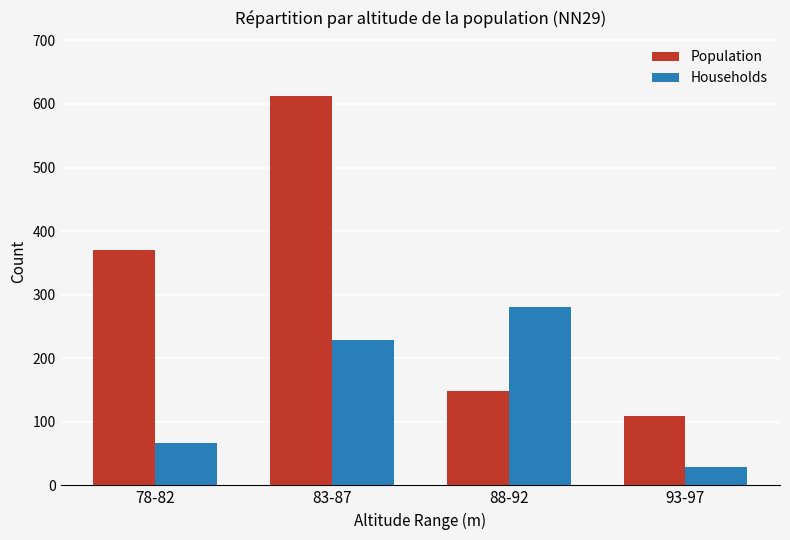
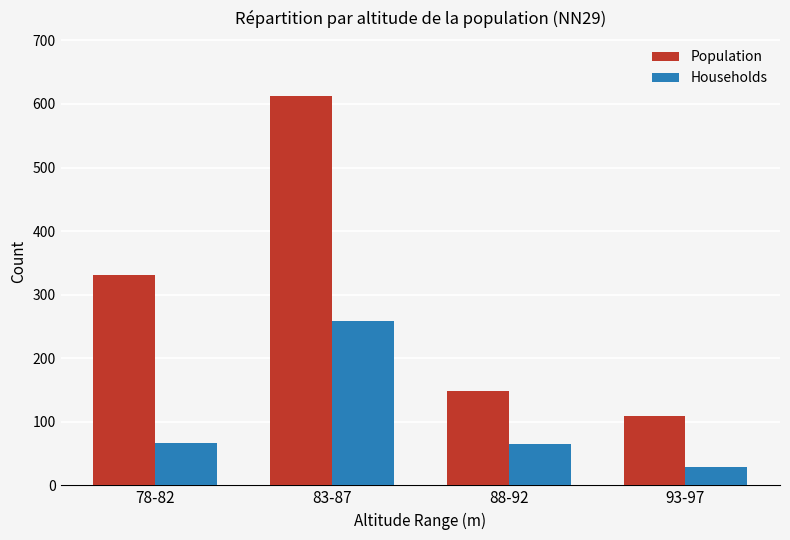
  {
    "Population": {
-     "78-82": 370,
+     "78-82": 330,
      "83-87": 610,
      "88-92": 150,
      "93-97": 110
    },
    "Households": {
      "78-82": 70,
-     "83-87": 230,
-     "88-92": 280,
+     "83-87": 260,
+     "88-92": 70,
      "93-97": 30
    }
  }
